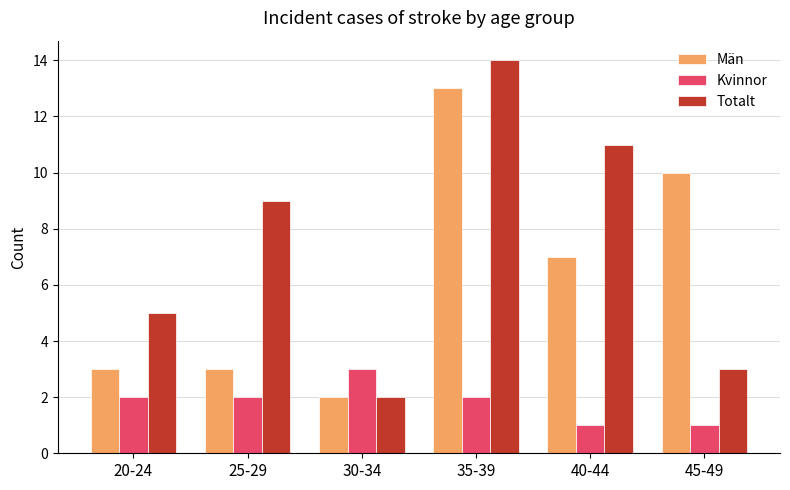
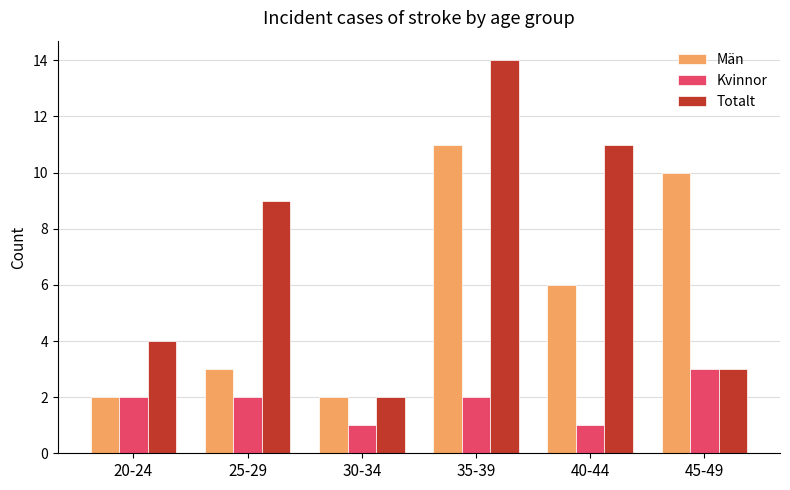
  {
    "Män": {
-     "20-24": 3,
+     "20-24": 2,
      "25-29": 3,
      "30-34": 2,
-     "35-39": 13,
-     "40-44": 7,
+     "35-39": 11,
+     "40-44": 6,
      "45-49": 10
    },
    "Kvinnor": {
      "20-24": 2,
      "25-29": 2,
-     "30-34": 3,
+     "30-34": 1,
      "35-39": 2,
      "40-44": 1,
-     "45-49": 1
+     "45-49": 3
    },
    "Totalt": {
-     "20-24": 5,
+     "20-24": 4,
      "25-29": 9,
      "30-34": 2,
      "35-39": 14,
      "40-44": 11,
      "45-49": 3
    }
  }
